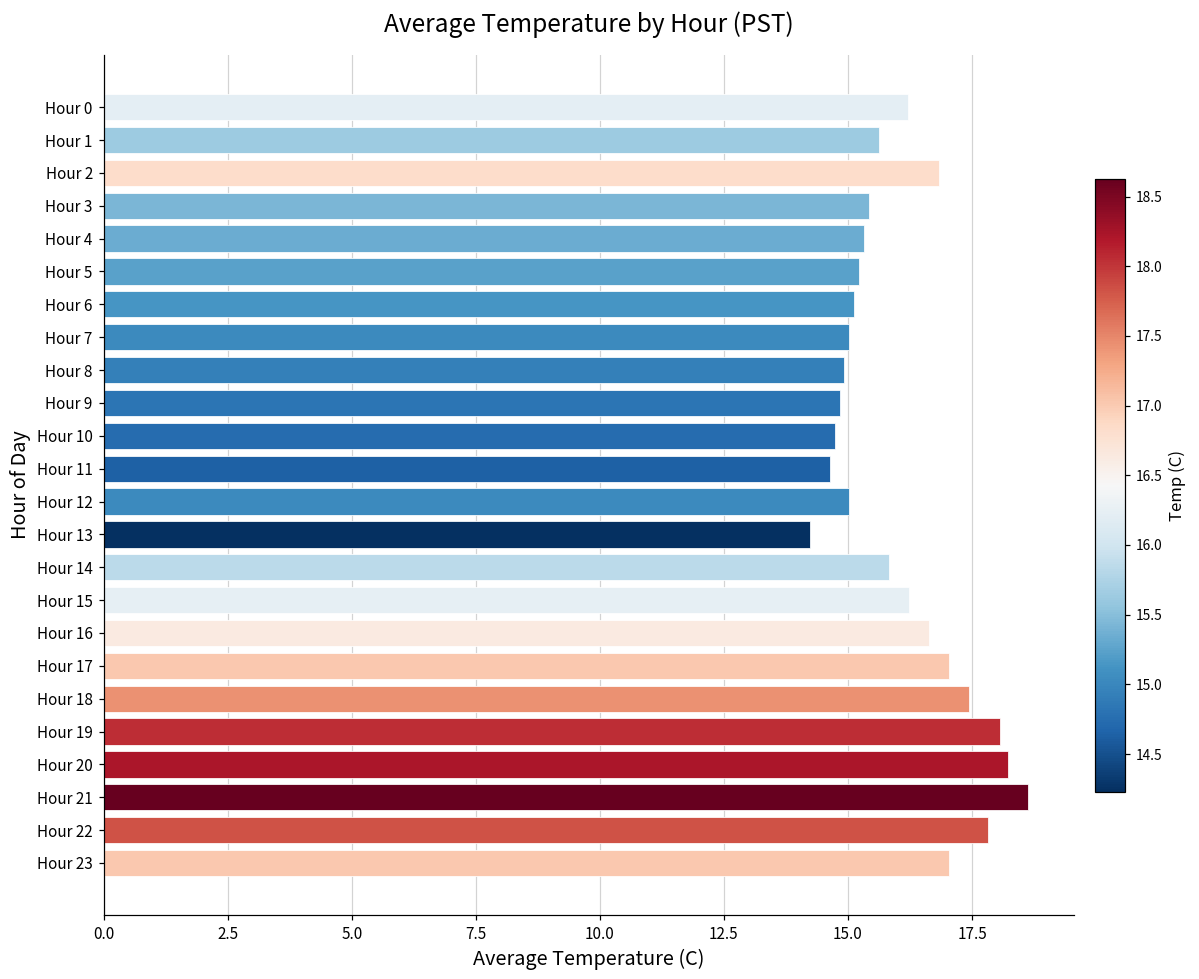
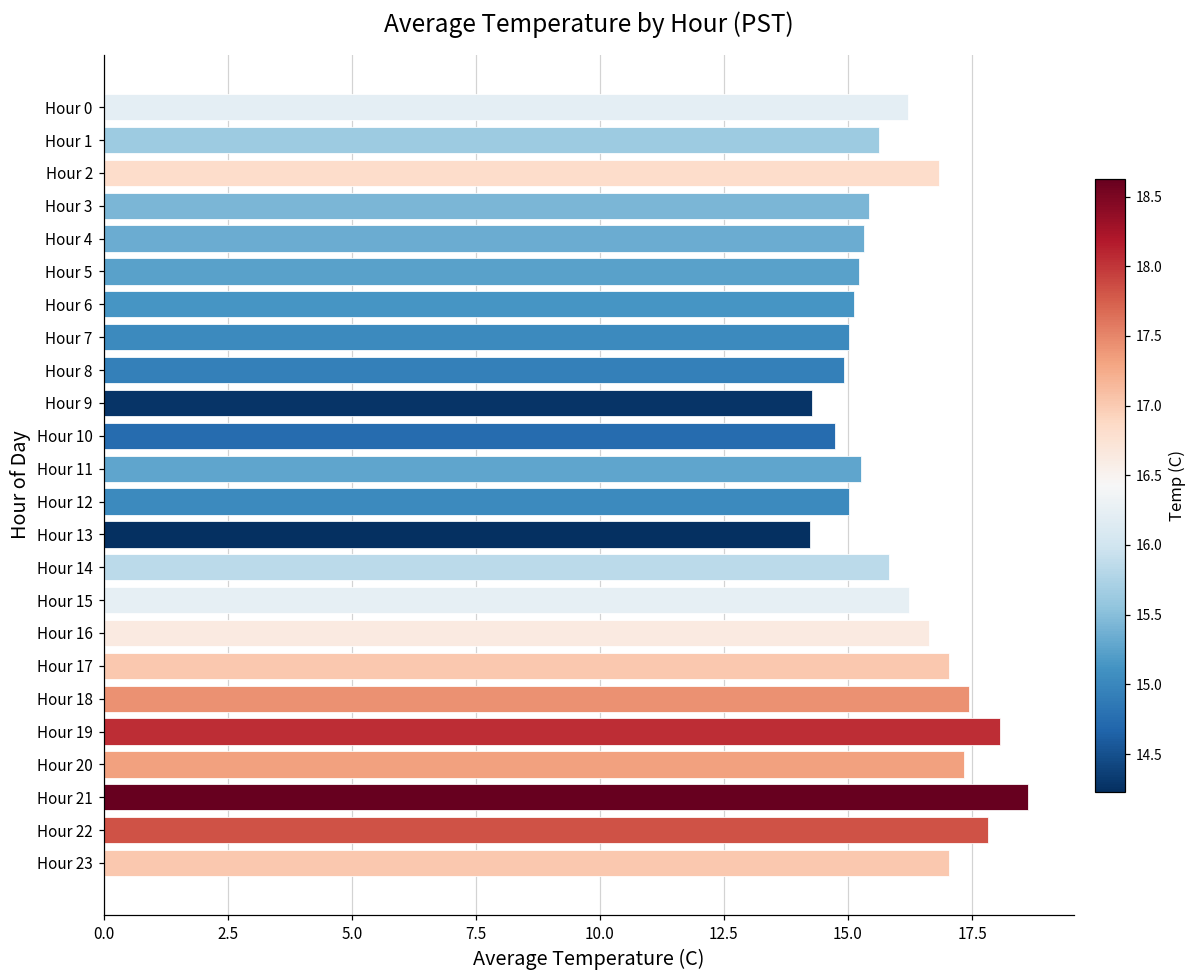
  {
    "Hour 0": 16.2,
    "Hour 1": 15.6,
    "Hour 2": 16.8,
    "Hour 3": 15.4,
    "Hour 4": 15.3,
    "Hour 5": 15.2,
    "Hour 6": 15.1,
    "Hour 7": 15.0,
    "Hour 8": 14.9,
-   "Hour 9": 14.8,
+   "Hour 9": 14.3,
    "Hour 10": 14.7,
-   "Hour 11": 14.6,
+   "Hour 11": 15.3,
    "Hour 12": 15.0,
    "Hour 13": 14.2,
    "Hour 14": 15.8,
    "Hour 15": 16.2,
    "Hour 16": 16.6,
    "Hour 17": 17.0,
    "Hour 18": 17.4,
    "Hour 19": 18.1,
-   "Hour 20": 18.2,
+   "Hour 20": 17.3,
    "Hour 21": 18.6,
    "Hour 22": 17.8,
    "Hour 23": 17.0
  }
